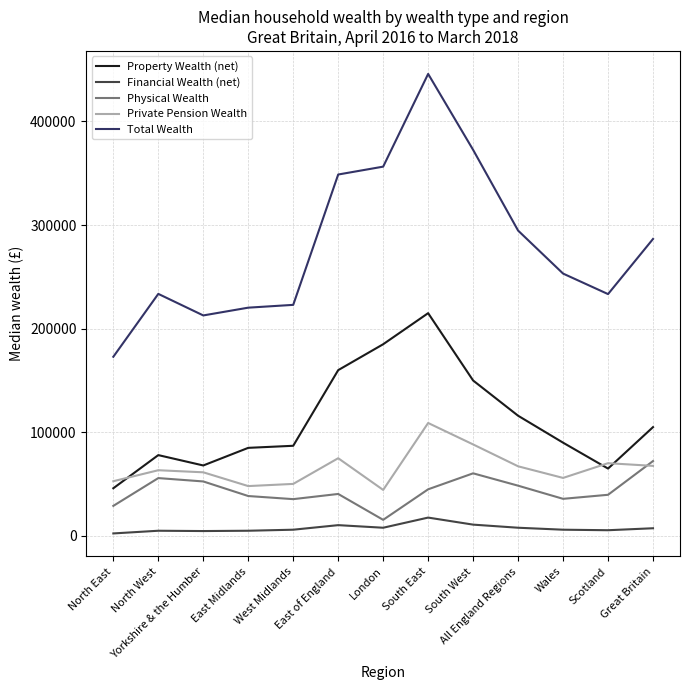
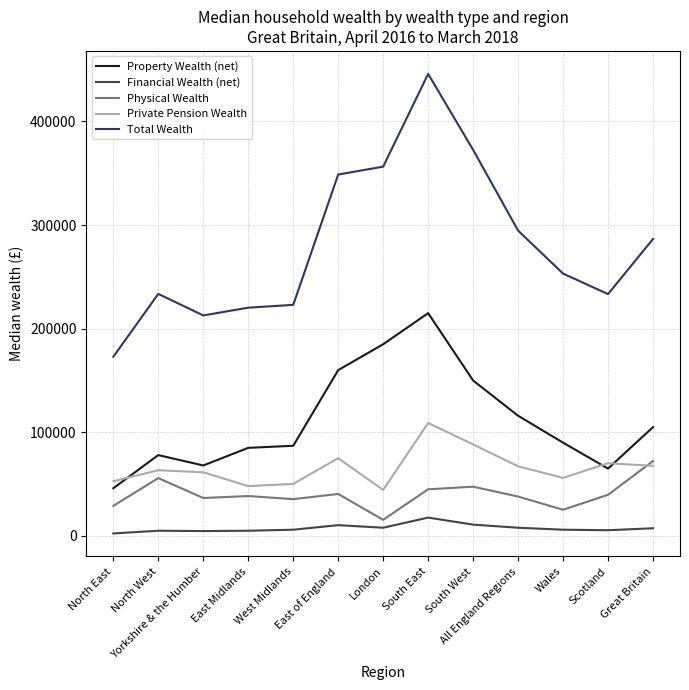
  {
    "Property Wealth (net)": {
      "North East": 46000,
      "North West": 78000,
      "Yorkshire & the Humber": 68000,
      "East Midlands": 85000,
      "West Midlands": 87000,
      "East of England": 160000,
      "London": 185000,
      "South East": 215000,
      "South West": 150000,
      "All England Regions": 116000,
      "Wales": 90000,
      "Scotland": 65000,
      "Great Britain": 105000
    },
    "Physical Wealth": {
      "North East": 29000,
      "North West": 56000,
-     "Yorkshire & the Humber": 53000,
+     "Yorkshire & the Humber": 37000,
      "East Midlands": 39000,
      "West Midlands": 36000,
      "East of England": 41000,
      "London": 16000,
      "South East": 45000,
-     "South West": 60000,
-     "All England Regions": 48000,
-     "Wales": 36000,
+     "South West": 48000,
+     "All England Regions": 38000,
+     "Wales": 25000,
      "Scotland": 40000,
      "Great Britain": 72000
    },
    "Private Pension Wealth": {
      "North East": 53000,
      "North West": 63000,
      "Yorkshire & the Humber": 61000,
      "East Midlands": 48000,
      "West Midlands": 50000,
      "East of England": 75000,
      "London": 44000,
      "South East": 109000,
      "South West": 88000,
      "All England Regions": 67000,
      "Wales": 56000,
      "Scotland": 70000,
      "Great Britain": 68000
    }
  }
